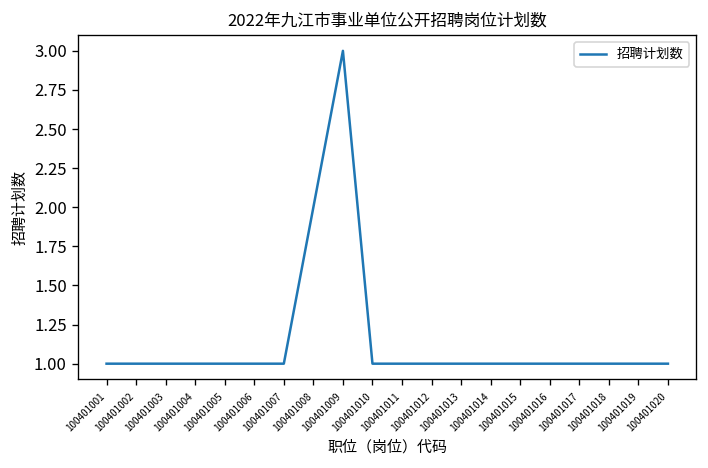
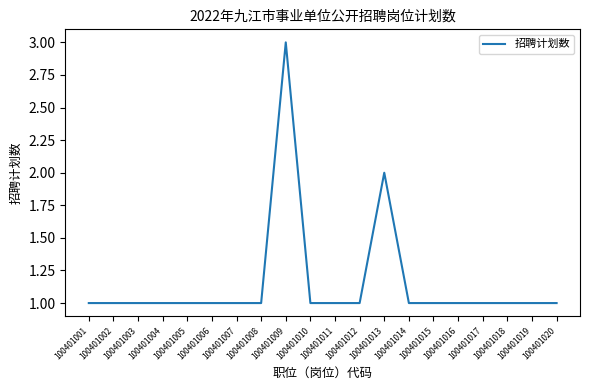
  {
    "100401001": 1,
    "100401002": 1,
    "100401003": 1,
    "100401004": 1,
    "100401005": 1,
    "100401006": 1,
    "100401007": 1,
-   "100401008": 2,
+   "100401008": 1,
    "100401009": 3,
    "100401010": 1,
    "100401011": 1,
    "100401012": 1,
-   "100401013": 1,
+   "100401013": 2,
    "100401014": 1,
    "100401015": 1,
    "100401016": 1,
    "100401017": 1,
    "100401018": 1,
    "100401019": 1,
    "100401020": 1
  }
